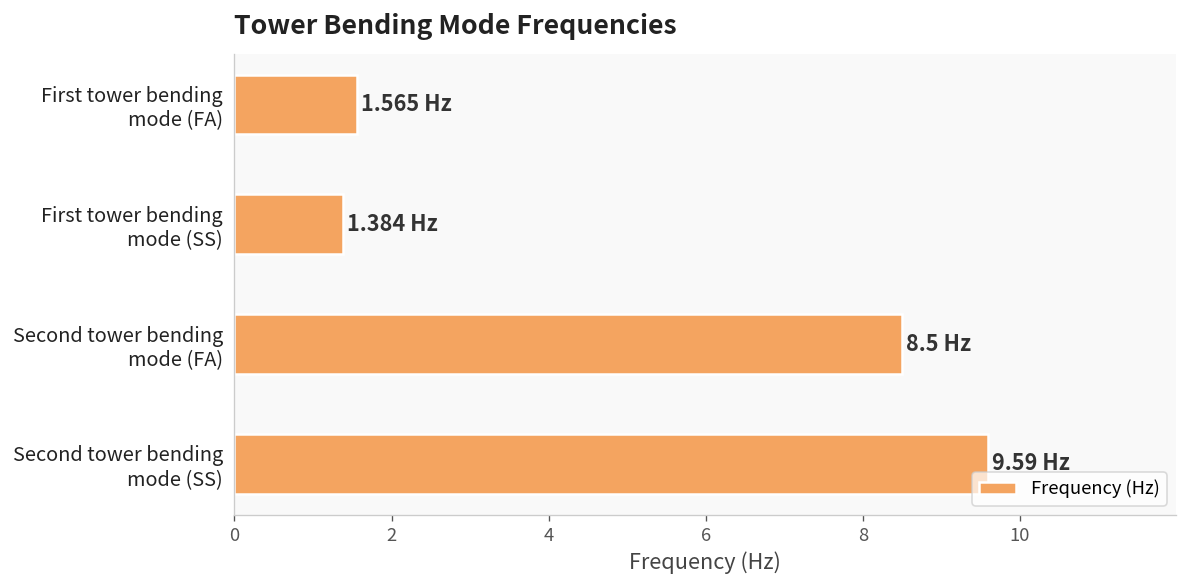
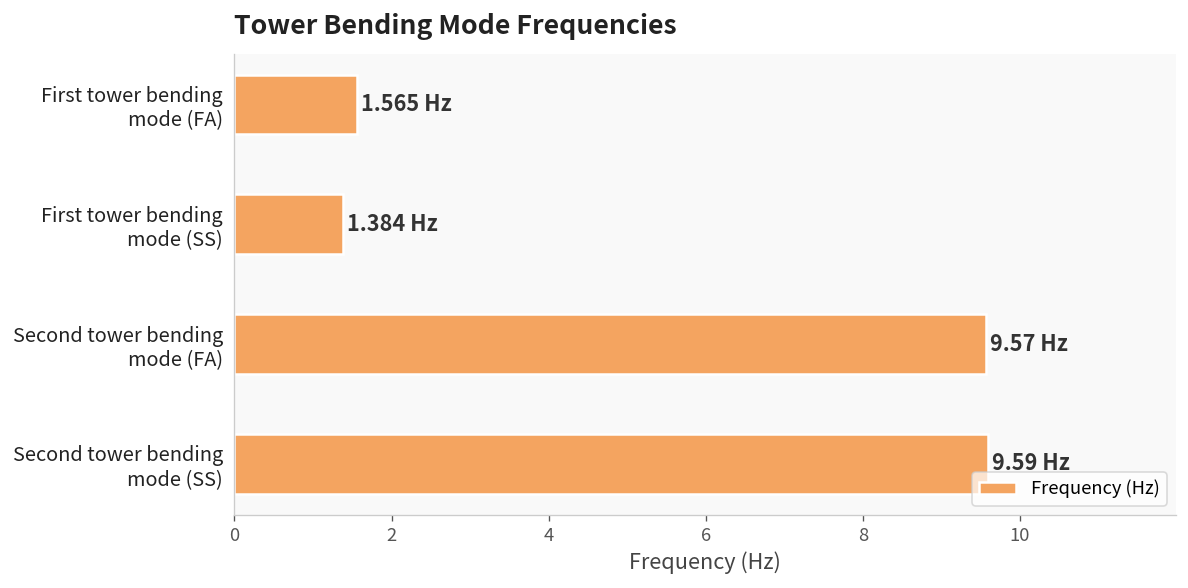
  {
    "First tower bending mode (FA)": 1.565,
    "First tower bending mode (SS)": 1.384,
-   "Second tower bending mode (FA)": 8.5
+   "Second tower bending mode (FA)": 9.57
  }
